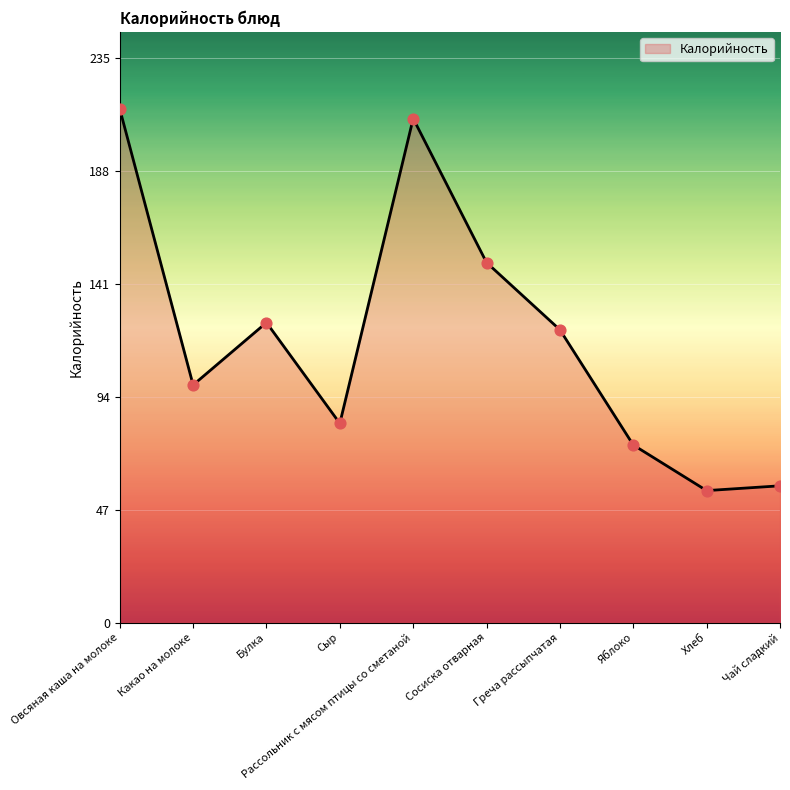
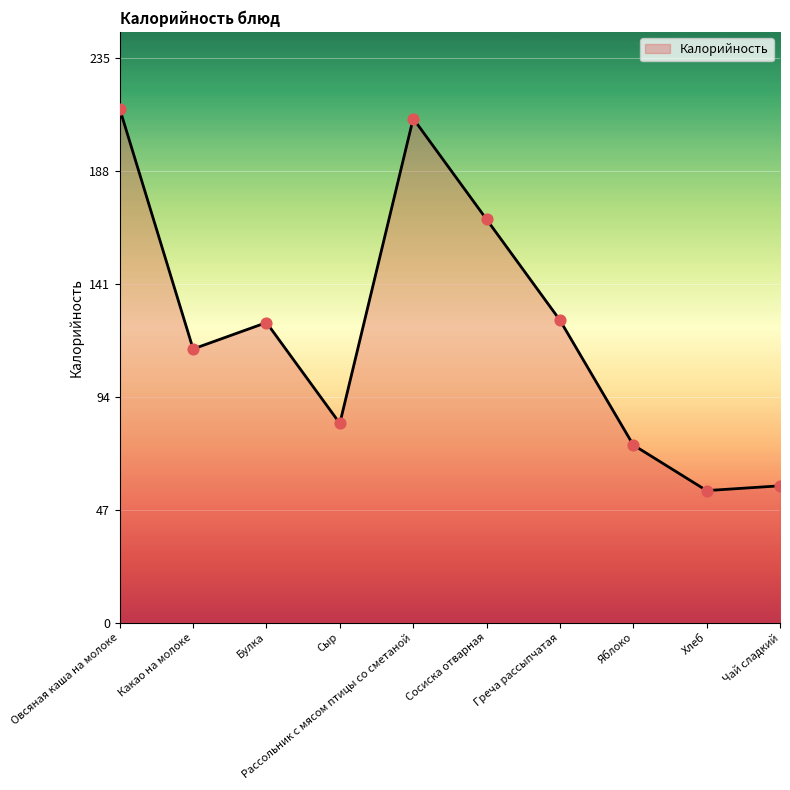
  {
    "Овсяная каша на молоке": 214,
-   "Какао на молоке": 99,
+   "Какао на молоке": 114,
    "Булка": 125,
    "Сыр": 83,
    "Рассольник с мясом птицы со сметаной": 210,
-   "Сосиска отварная": 150,
-   "Греча рассыпчатая": 122,
+   "Сосиска отварная": 168,
+   "Греча рассыпчатая": 126,
    "Яблоко": 74,
    "Хлеб": 55,
    "Чай сладкий": 57
  }
